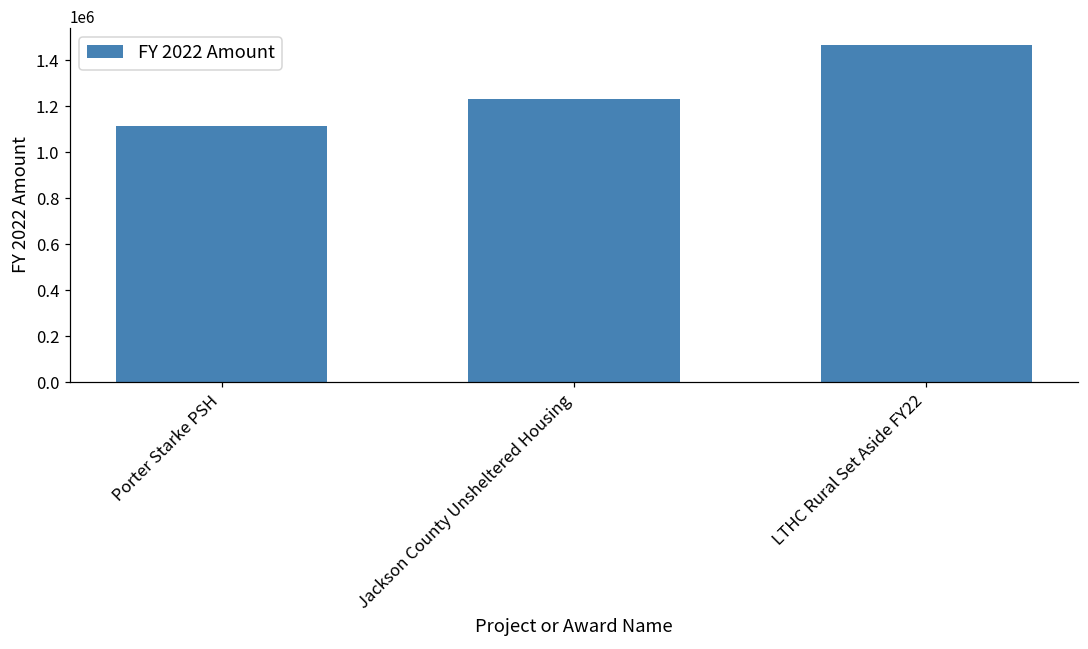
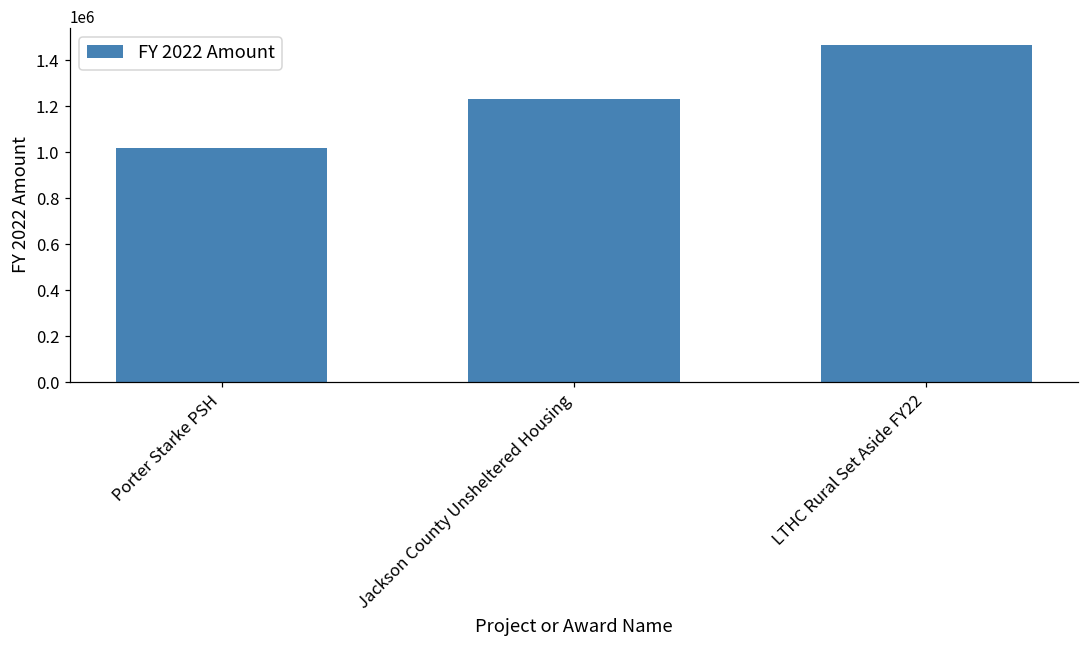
  {
-   "Porter Starke PSH": 1110000,
+   "Porter Starke PSH": 1020000,
    "Jackson County Unsheltered Housing": 1230000,
    "LTHC Rural Set Aside FY22": 1470000
  }
